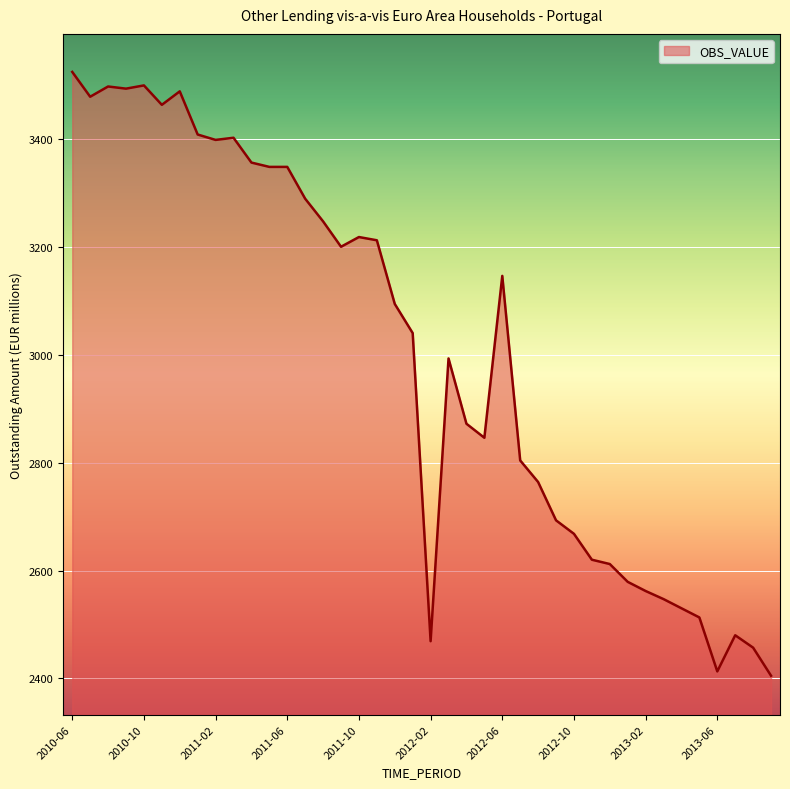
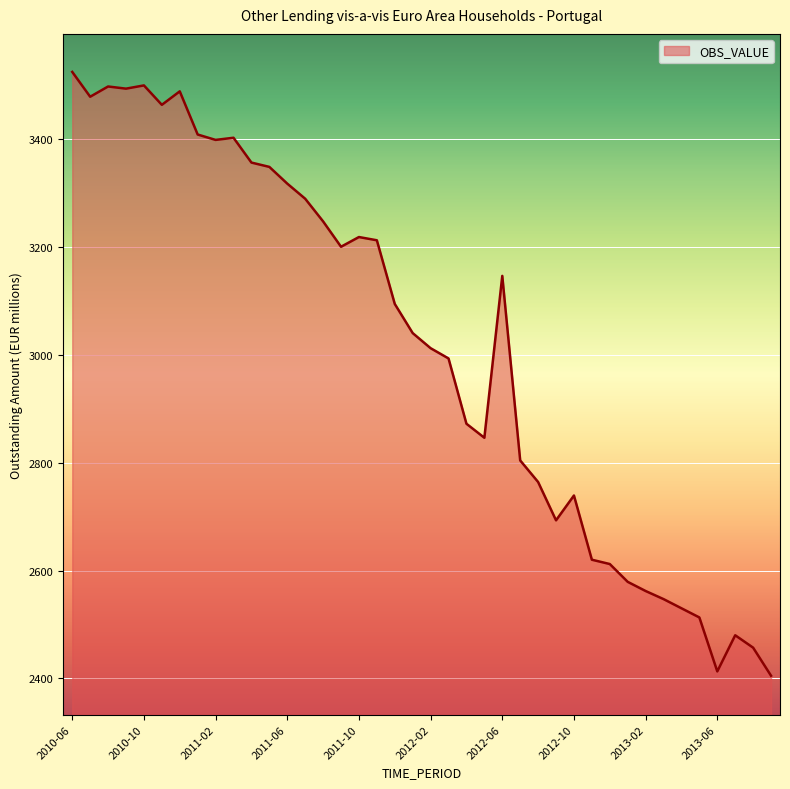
  {
    "2010-06": 3520,
    "2010-10": 3500,
    "2011-02": 3400,
-   "2011-06": 3350,
+   "2011-06": 3320,
    "2011-10": 3220,
-   "2012-02": 2470,
+   "2012-02": 3010,
    "2012-06": 3150,
-   "2012-10": 2670,
+   "2012-10": 2740,
    "2013-02": 2560,
    "2013-06": 2410
  }
